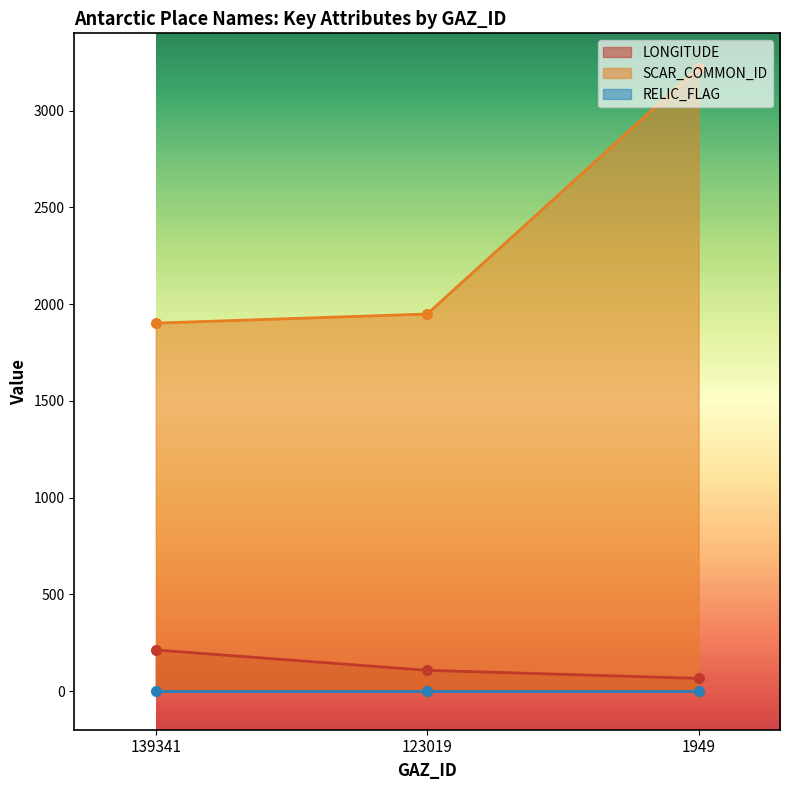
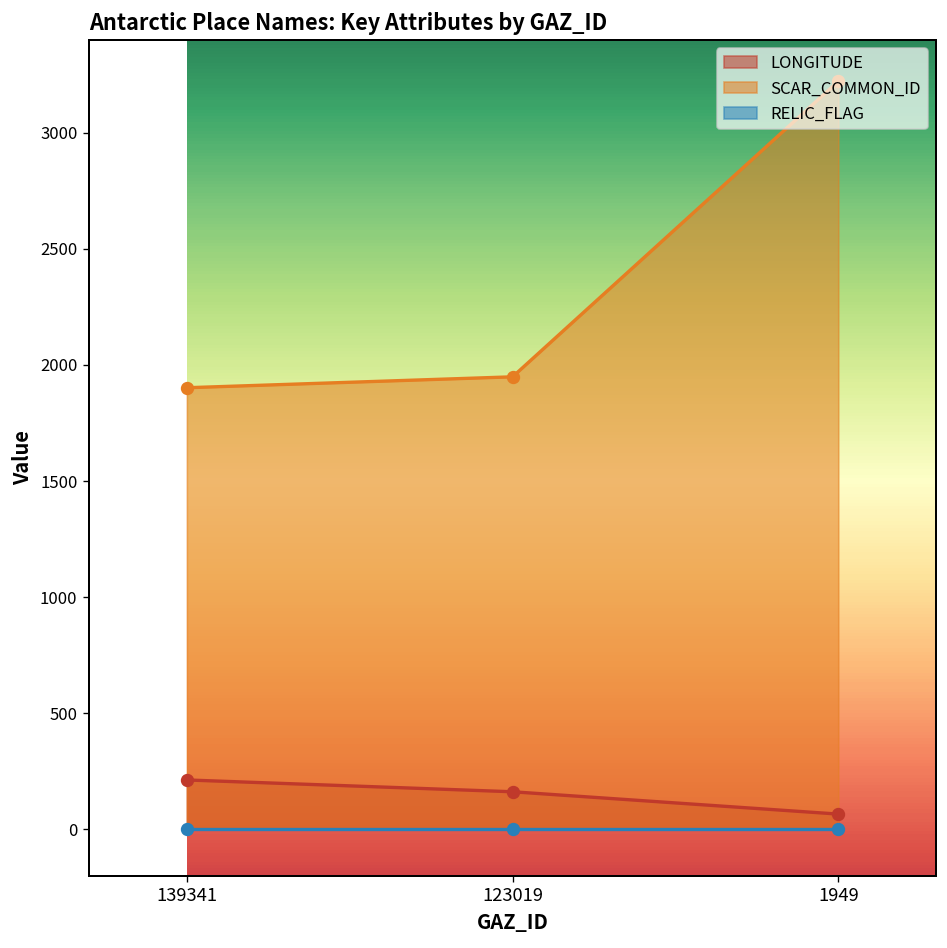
  {
    "LONGITUDE": {
      "139341": 210,
-     "123019": 110,
+     "123019": 160,
      "1949": 70
    },
    "SCAR_COMMON_ID": {
      "139341": 1900,
      "123019": 1950
    },
    "RELIC_FLAG": {
      "139341": 0,
      "123019": 0,
      "1949": 0
    }
  }
